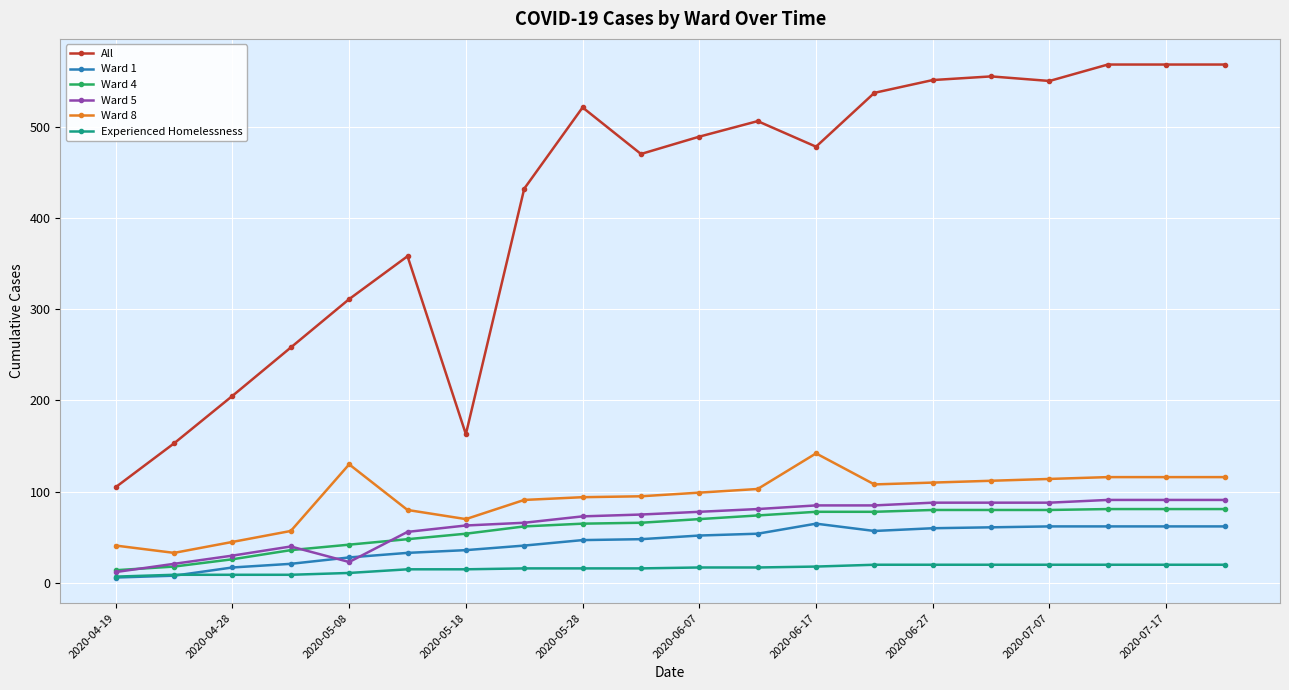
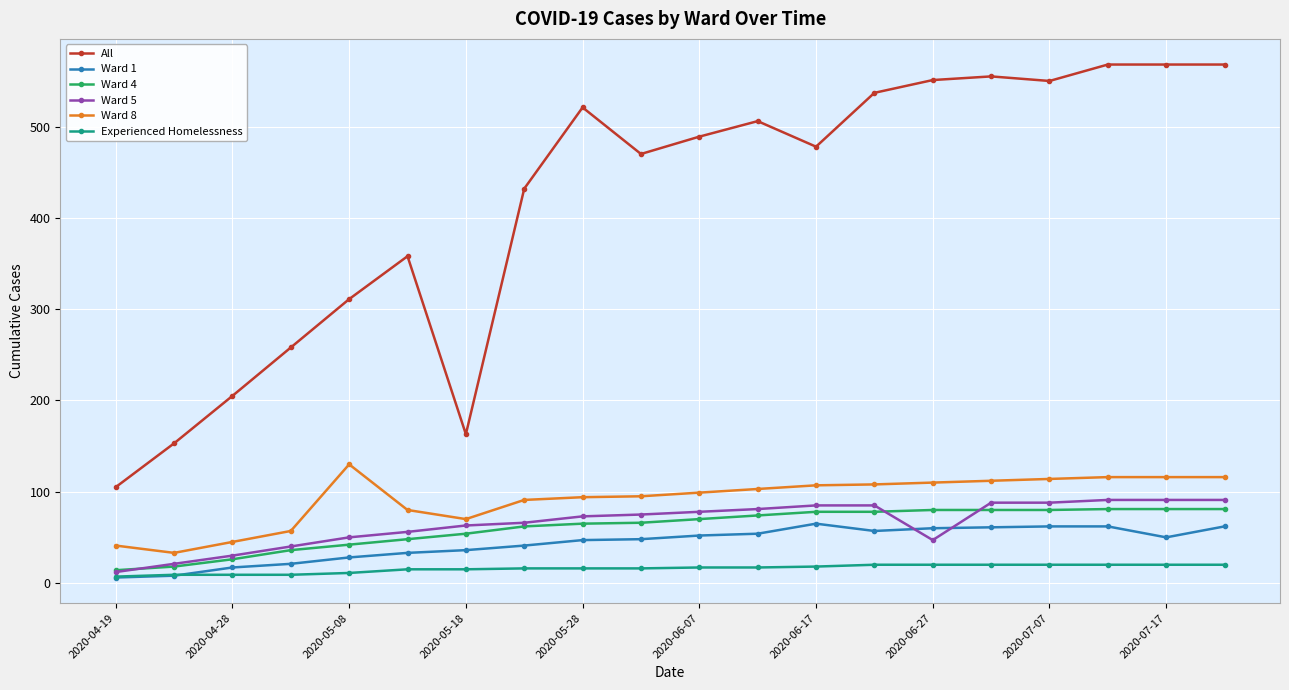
  {
    "All": {
      "2020-04-19": 110,
      "2020-04-28": 210,
      "2020-05-08": 310,
      "2020-05-18": 160,
      "2020-05-28": 520,
      "2020-06-07": 490,
      "2020-06-17": 480,
      "2020-06-27": 550,
      "2020-07-07": 550,
      "2020-07-17": 570
    },
    "Ward 1": {
      "2020-04-28": 20,
      "2020-05-08": 30,
      "2020-05-18": 40,
      "2020-05-28": 50,
      "2020-06-07": 50,
      "2020-06-17": 70,
      "2020-06-27": 60,
      "2020-07-07": 60,
-     "2020-07-17": 60
+     "2020-07-17": 50
    },
    "Ward 5": {
      "2020-04-28": 30,
-     "2020-05-08": 20,
+     "2020-05-08": 50,
      "2020-05-18": 60,
      "2020-05-28": 70,
      "2020-06-07": 80,
      "2020-06-17": 90,
-     "2020-06-27": 90,
+     "2020-06-27": 50,
      "2020-07-07": 90,
      "2020-07-17": 90
    },
    "Ward 8": {
      "2020-04-19": 40,
      "2020-04-28": 50,
      "2020-05-08": 130,
      "2020-05-18": 70,
      "2020-05-28": 90,
      "2020-06-07": 100,
-     "2020-06-17": 140,
+     "2020-06-17": 110,
      "2020-06-27": 110,
      "2020-07-07": 110,
      "2020-07-17": 120
    }
  }
